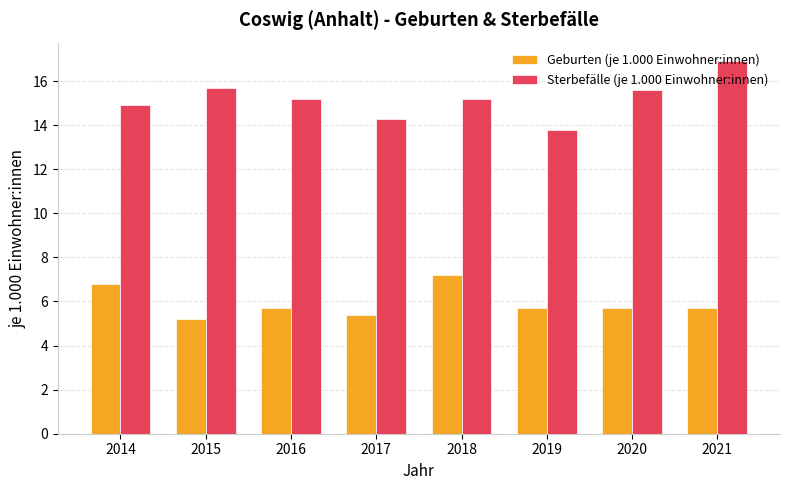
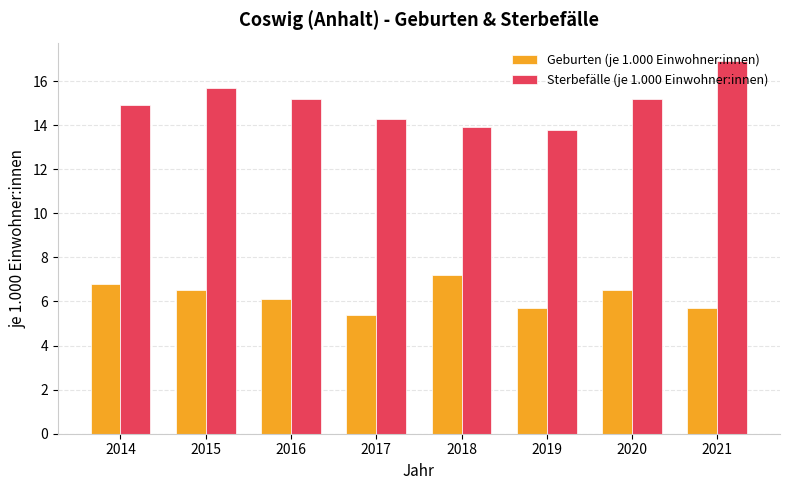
  {
    "Geburten (je 1.000 Einwohner:innen)": {
      "2014": 6.8,
-     "2015": 5.2,
-     "2016": 5.7,
+     "2015": 6.5,
+     "2016": 6.1,
      "2017": 5.4,
      "2018": 7.2,
      "2019": 5.7,
-     "2020": 5.7,
+     "2020": 6.5,
      "2021": 5.7
    },
    "Sterbefälle (je 1.000 Einwohner:innen)": {
      "2014": 14.9,
      "2015": 15.7,
      "2016": 15.2,
      "2017": 14.3,
-     "2018": 15.2,
+     "2018": 13.9,
      "2019": 13.8,
-     "2020": 15.6,
+     "2020": 15.2,
      "2021": 16.9
    }
  }
